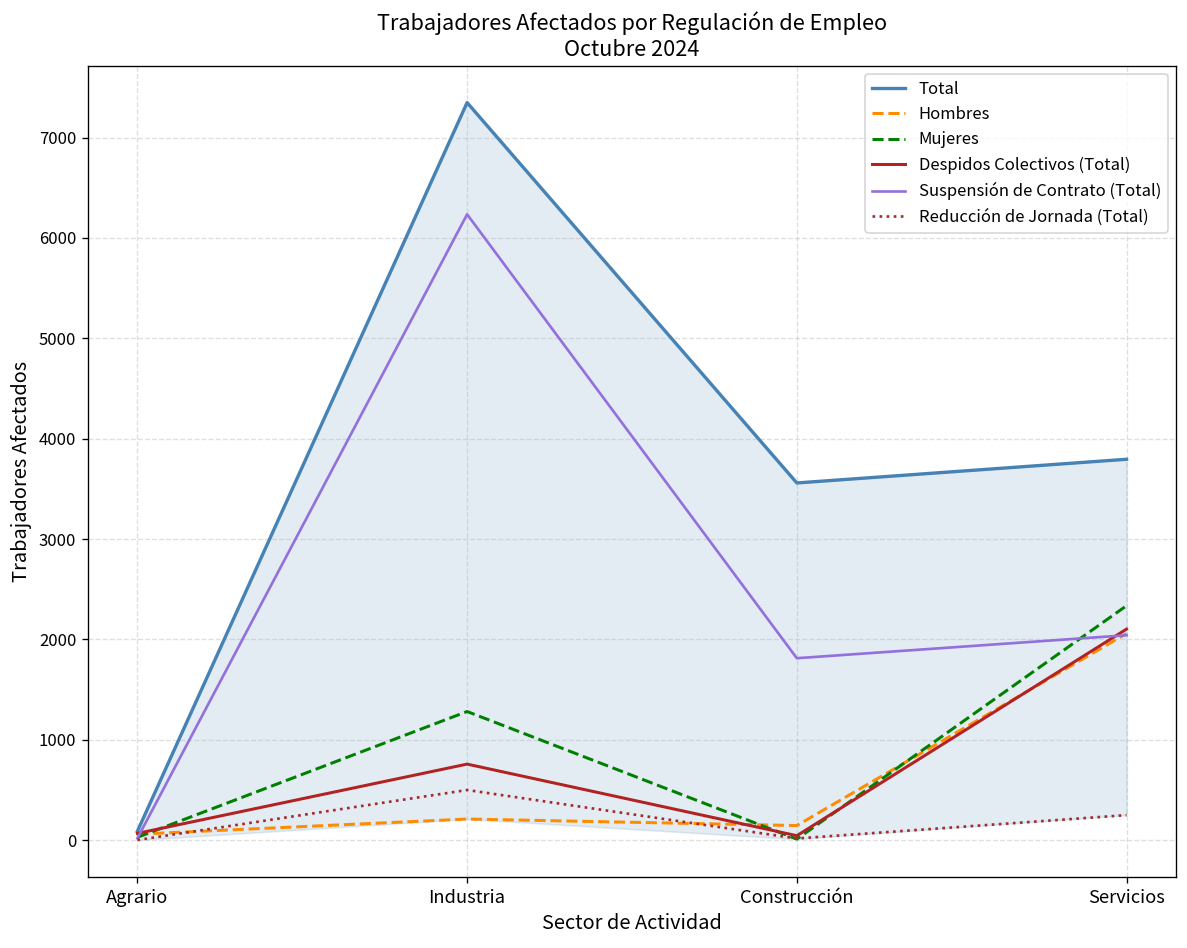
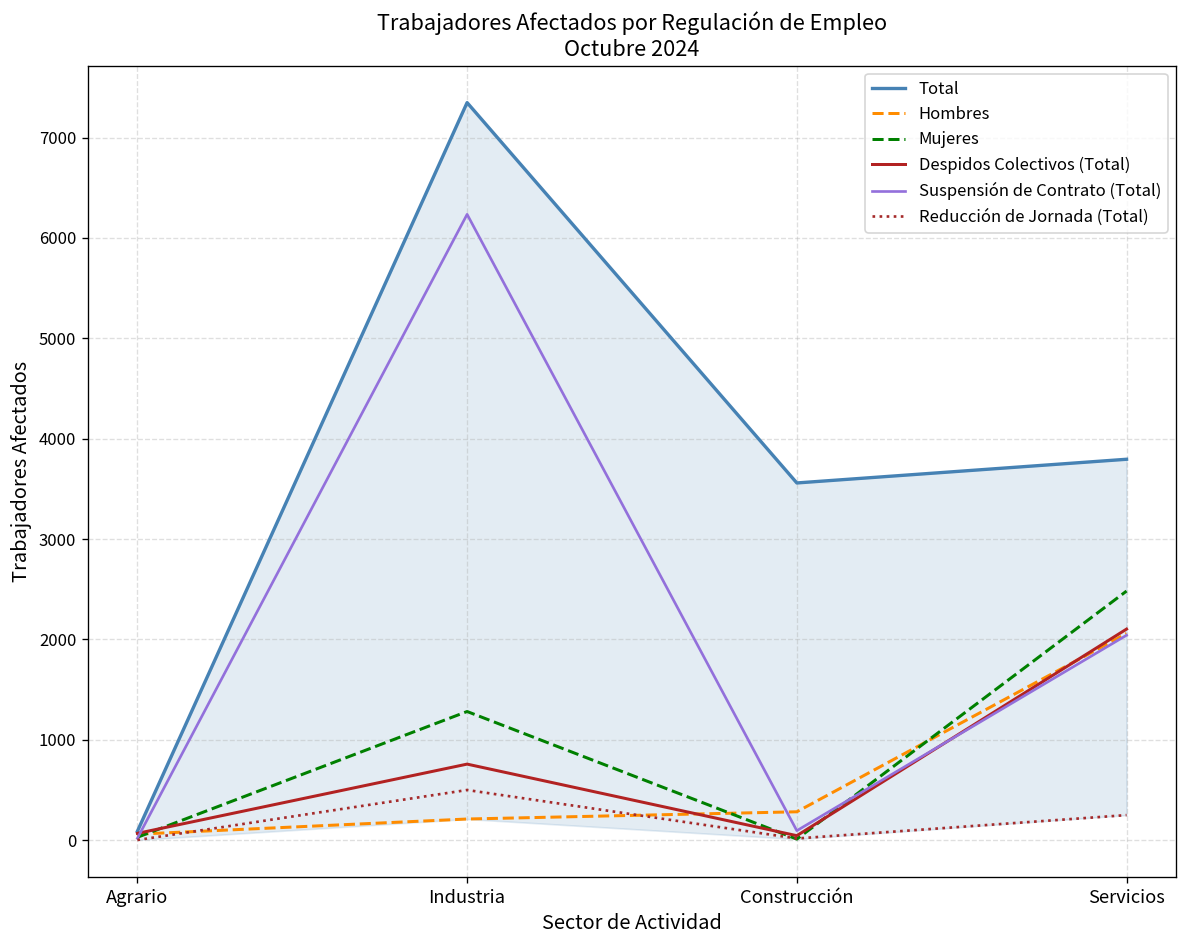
  {
    "Total": {
      "Industria": 7300,
      "Construcción": 3600,
      "Servicios": 3800
    },
    "Hombres": {
      "Industria": 200,
-     "Construcción": 100
+     "Construcción": 300
    },
    "Mujeres": {
      "Industria": 1300,
-     "Servicios": 2300
+     "Servicios": 2500
    },
    "Suspensión de Contrato (Total)": {
      "Industria": 6200,
-     "Construcción": 1800
+     "Construcción": 100
    }
  }
